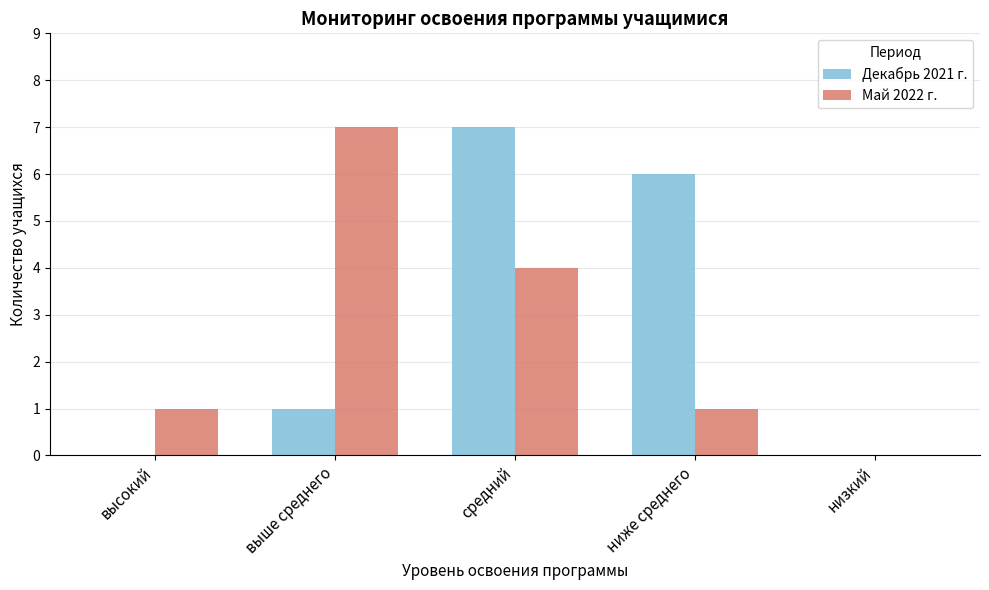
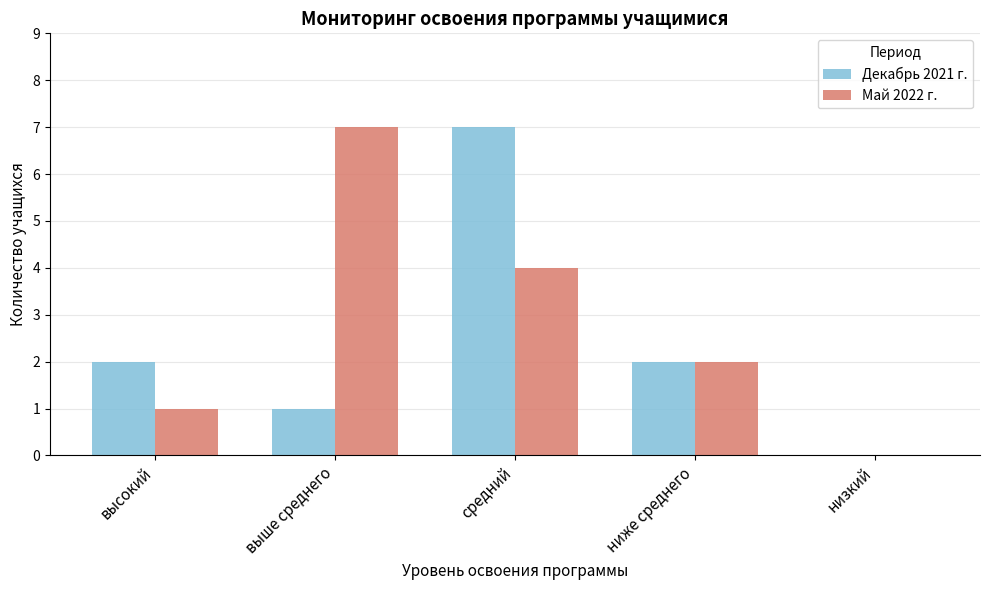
  {
    "Декабрь 2021 г.": {
-     "высокий": 0,
+     "высокий": 2,
      "выше среднего": 1,
      "средний": 7,
-     "ниже среднего": 6,
+     "ниже среднего": 2,
      "низкий": 0
    },
    "Май 2022 г.": {
      "высокий": 1,
      "выше среднего": 7,
      "средний": 4,
-     "ниже среднего": 1,
+     "ниже среднего": 2,
      "низкий": 0
    }
  }
